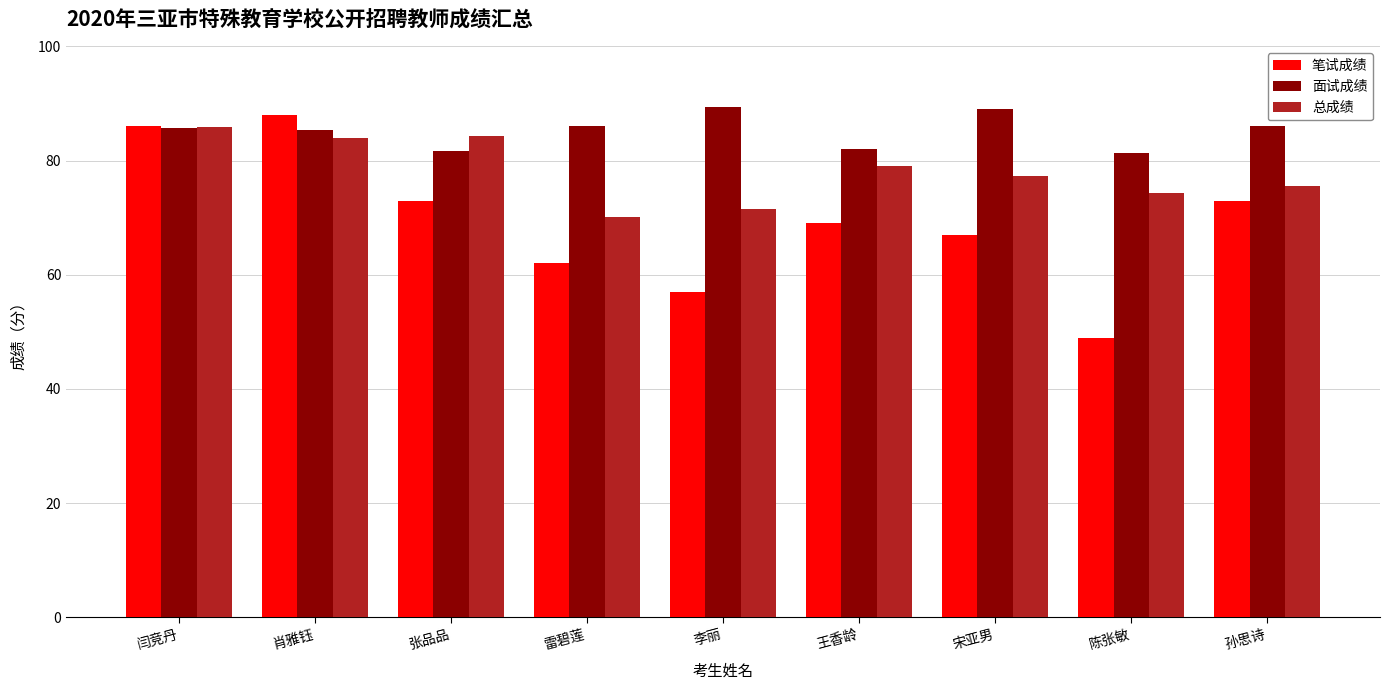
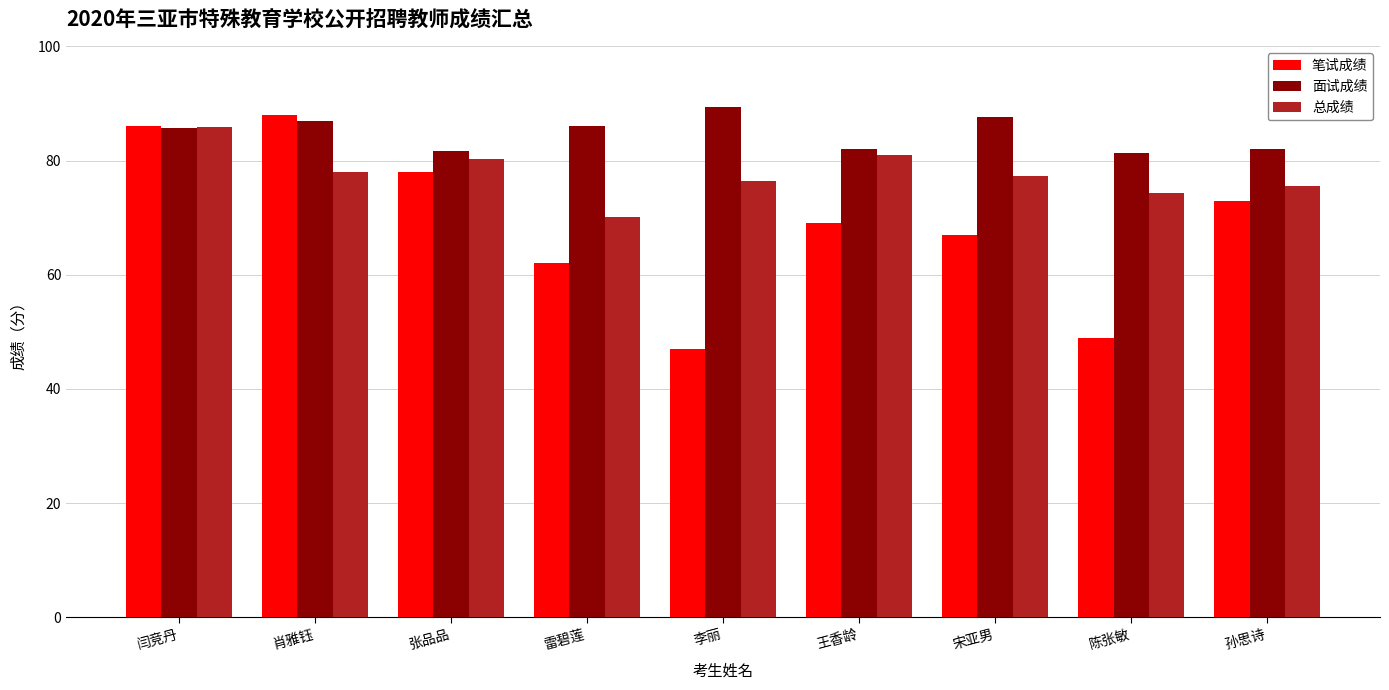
  {
    "笔试成绩": {
      "闫竞丹": 86,
      "肖雅钰": 88,
-     "张品品": 73,
+     "张品品": 78,
      "雷碧莲": 62,
-     "李丽": 57,
+     "李丽": 47,
      "王香龄": 69,
      "宋亚男": 67,
      "陈张敏": 49,
      "孙思诗": 73
    },
    "面试成绩": {
      "闫竞丹": 86,
-     "肖雅钰": 85,
+     "肖雅钰": 87,
      "张品品": 82,
      "雷碧莲": 86,
      "李丽": 89,
      "王香龄": 82,
-     "宋亚男": 89,
+     "宋亚男": 88,
      "陈张敏": 81,
-     "孙思诗": 86
+     "孙思诗": 82
    },
    "总成绩": {
      "闫竞丹": 86,
-     "肖雅钰": 84,
-     "张品品": 84,
+     "肖雅钰": 78,
+     "张品品": 80,
      "雷碧莲": 70,
-     "李丽": 72,
-     "王香龄": 79,
+     "李丽": 76,
+     "王香龄": 81,
      "宋亚男": 77,
      "陈张敏": 74,
      "孙思诗": 76
    }
  }
